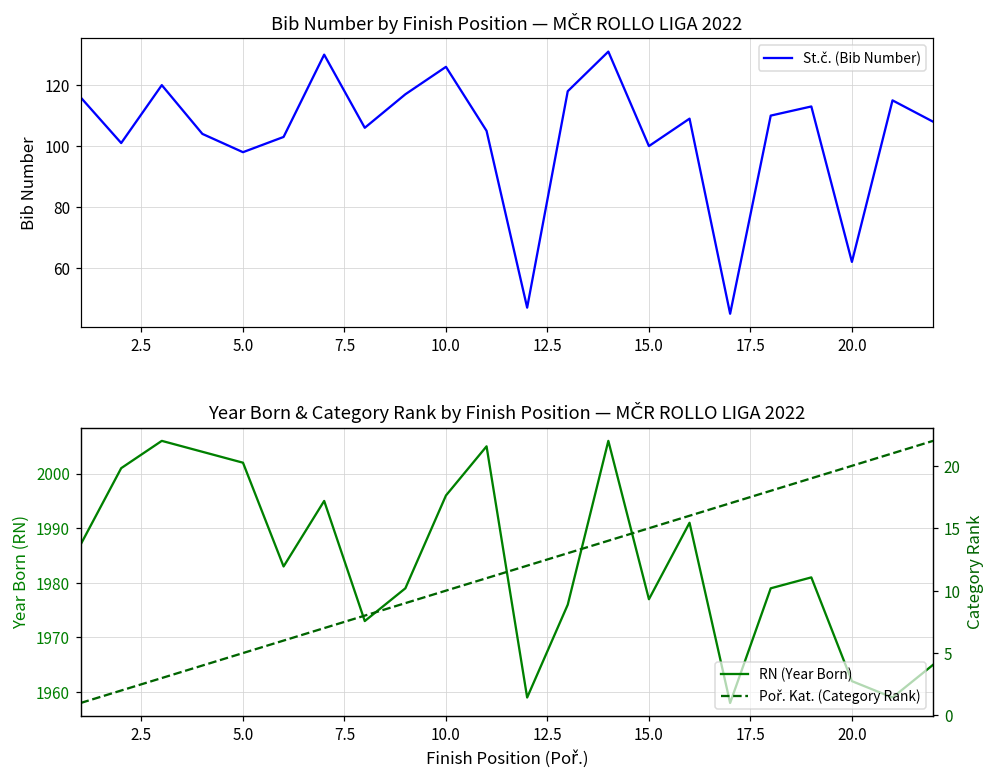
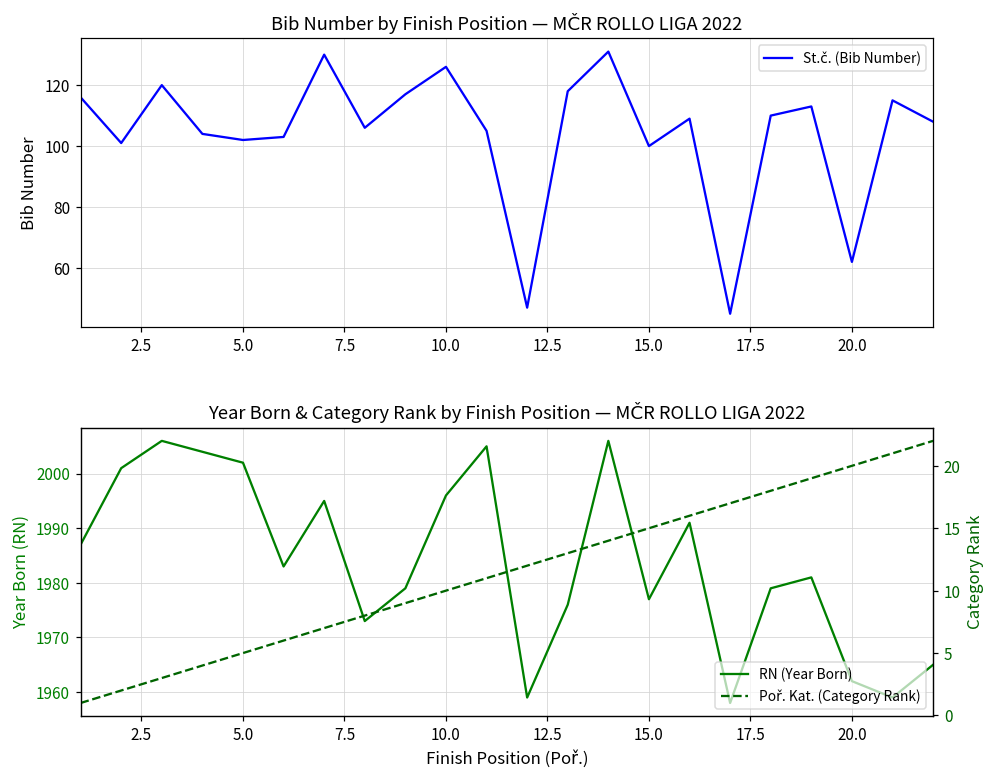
  {
    "Bib Number by Finish Position — MČR ROLLO LIGA 2022": {
-     "5.0": 98,
+     "5.0": 102,
      "10.0": 126,
      "15.0": 100,
      "20.0": 62
    }
  }
